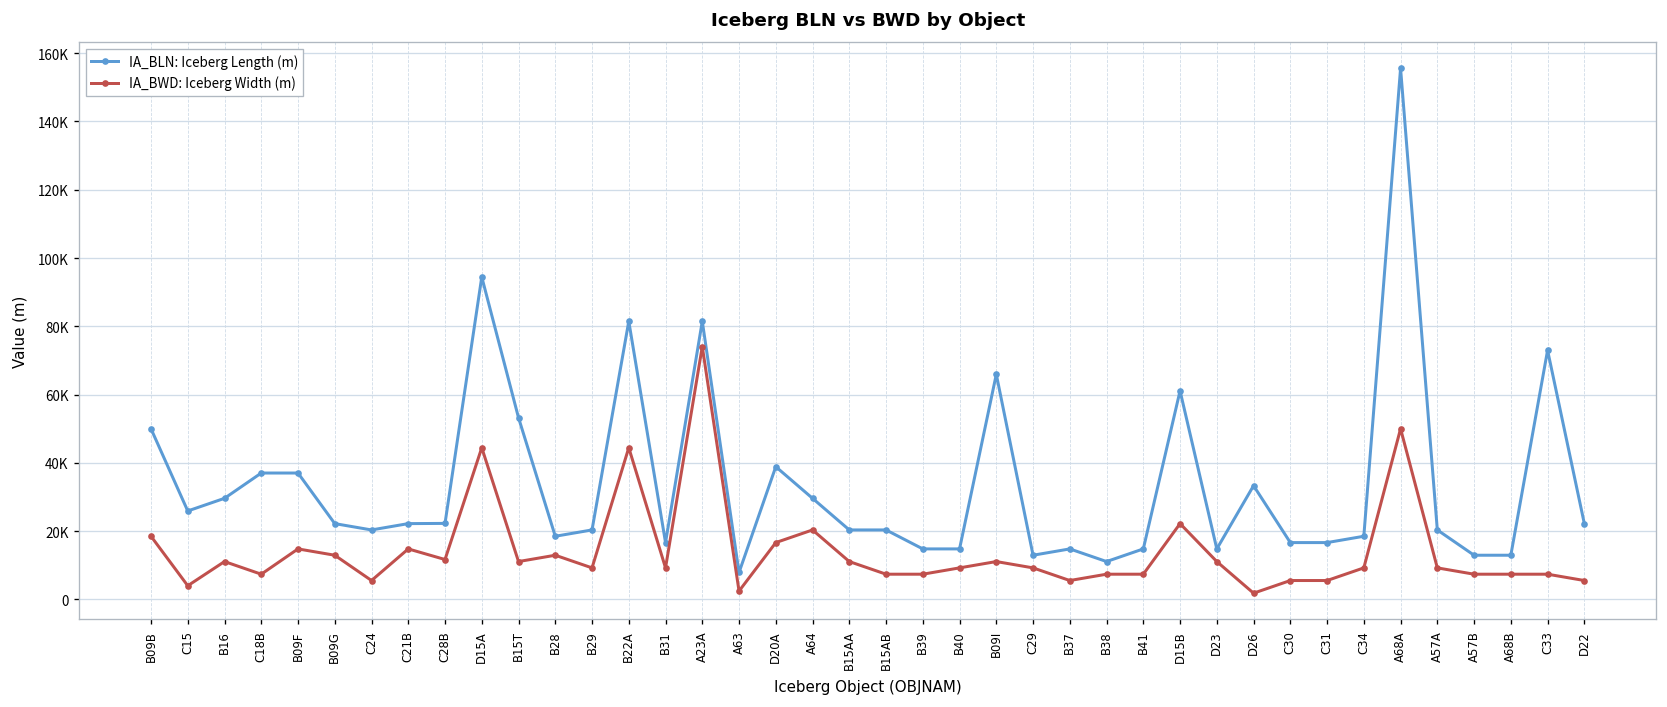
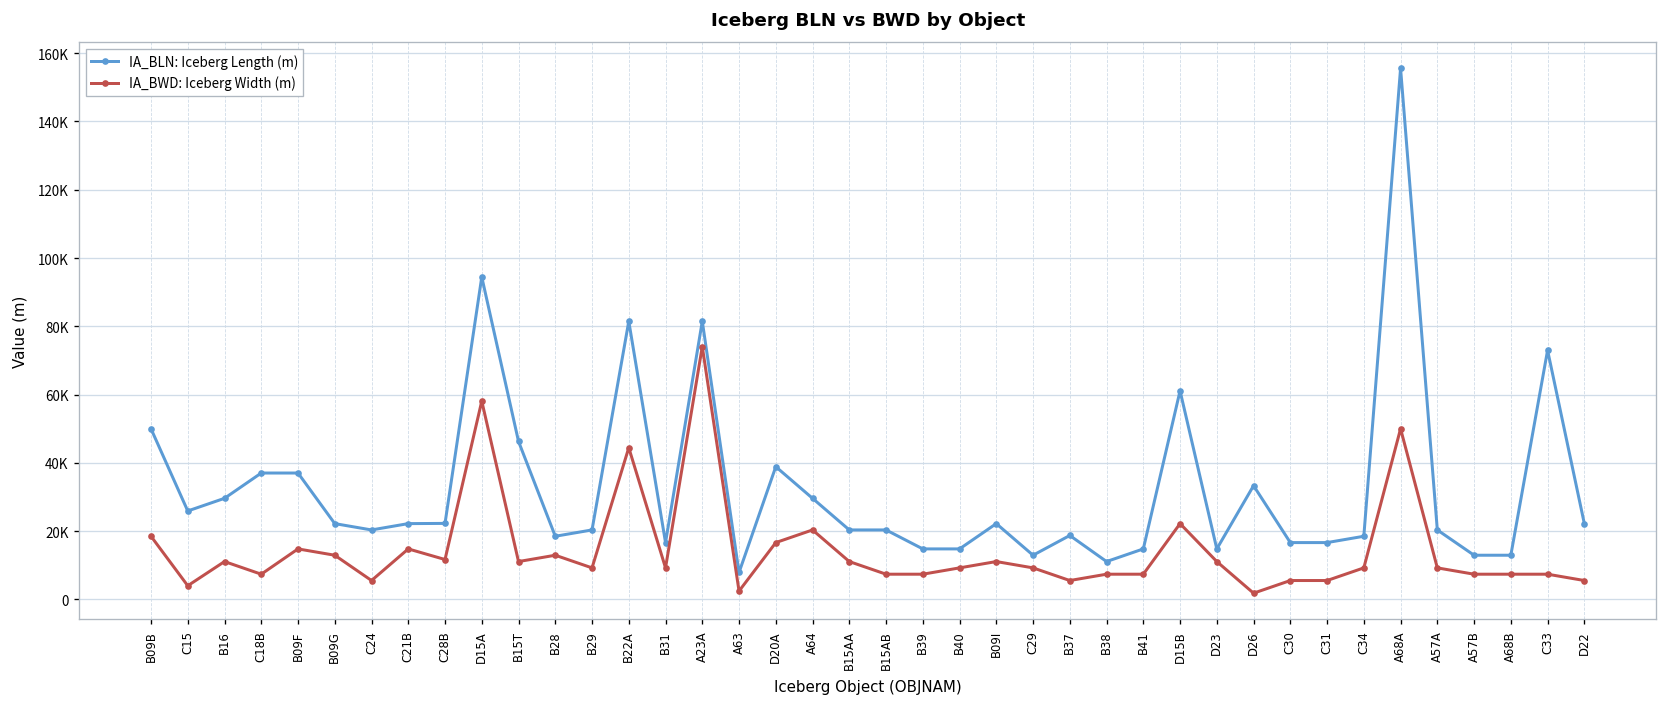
  {
    "IA_BLN: Iceberg Length (m)": {
      "B09B": 50000,
      "C15": 26000,
      "B16": 30000,
      "C18B": 37000,
      "B09F": 37000,
      "B09G": 22000,
      "C24": 20000,
      "C21B": 22000,
      "C28B": 22000,
      "D15A": 94000,
-     "B15T": 53000,
+     "B15T": 46000,
      "B28": 19000,
      "B29": 20000,
      "B22A": 81000,
      "B31": 17000,
      "A23A": 81000,
      "A63": 8000,
      "D20A": 39000,
      "A64": 30000,
      "B15AA": 20000,
      "B15AB": 20000,
      "B39": 15000,
      "B40": 15000,
-     "B09I": 66000,
+     "B09I": 22000,
      "C29": 13000,
-     "B37": 15000,
+     "B37": 19000,
      "B38": 11000,
      "B41": 15000,
      "D15B": 61000,
      "D23": 15000,
      "D26": 33000,
      "C30": 17000,
      "C31": 17000,
      "C34": 19000,
      "A68A": 156000,
      "A57A": 20000,
      "A57B": 13000,
      "A68B": 13000,
      "C33": 73000,
      "D22": 22000
    },
    "IA_BWD: Iceberg Width (m)": {
      "B09B": 19000,
      "C15": 4000,
      "B16": 11000,
      "C18B": 7000,
      "B09F": 15000,
      "B09G": 13000,
      "C24": 6000,
      "C21B": 15000,
      "C28B": 12000,
-     "D15A": 44000,
+     "D15A": 58000,
      "B15T": 11000,
      "B28": 13000,
      "B29": 9000,
      "B22A": 44000,
      "B31": 9000,
      "A23A": 74000,
      "A63": 2000,
      "D20A": 17000,
      "A64": 20000,
      "B15AA": 11000,
      "B15AB": 7000,
      "B39": 7000,
      "B40": 9000,
      "B09I": 11000,
      "C29": 9000,
      "B37": 6000,
      "B38": 7000,
      "B41": 7000,
      "D15B": 22000,
      "D23": 11000,
      "D26": 2000,
      "C30": 6000,
      "C31": 6000,
      "C34": 9000,
      "A68A": 50000,
      "A57A": 9000,
      "A57B": 7000,
      "A68B": 7000,
      "C33": 7000,
      "D22": 6000
    }
  }
